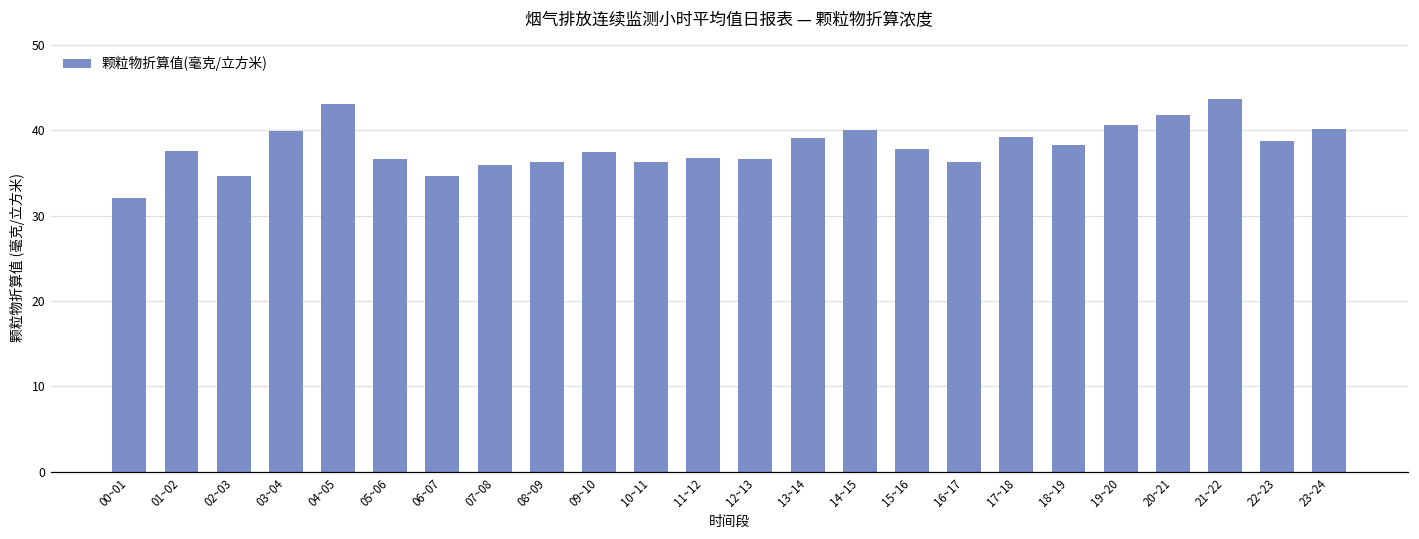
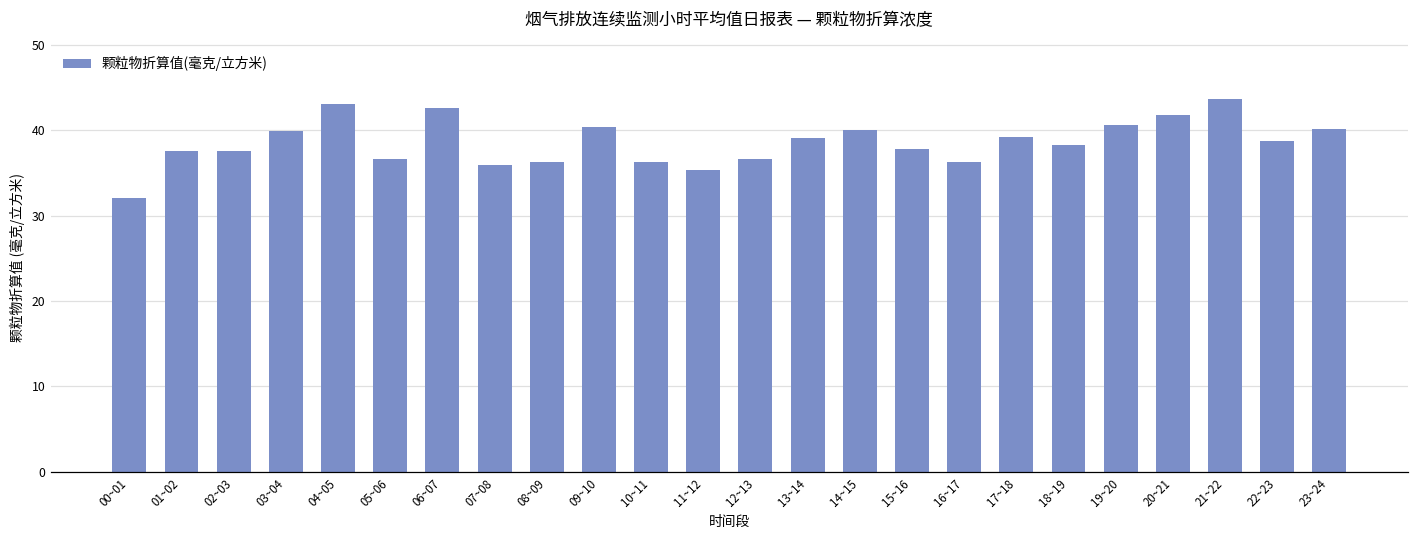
  {
    "00~01": 32,
    "01~02": 38,
-   "02~03": 35,
+   "02~03": 38,
    "03~04": 40,
    "04~05": 43,
    "05~06": 37,
-   "06~07": 35,
+   "06~07": 43,
    "07~08": 36,
    "08~09": 36,
-   "09~10": 38,
+   "09~10": 40,
    "10~11": 36,
-   "11~12": 37,
+   "11~12": 35,
    "12~13": 37,
    "13~14": 39,
    "14~15": 40,
    "15~16": 38,
    "16~17": 36,
    "17~18": 39,
    "18~19": 38,
    "19~20": 41,
    "20~21": 42,
    "21~22": 44,
    "22~23": 39,
    "23~24": 40
  }
